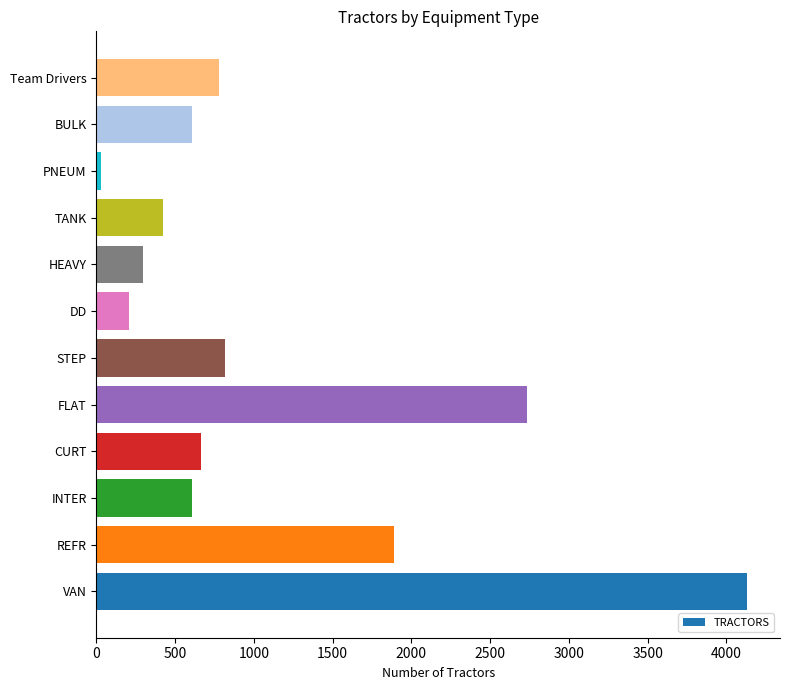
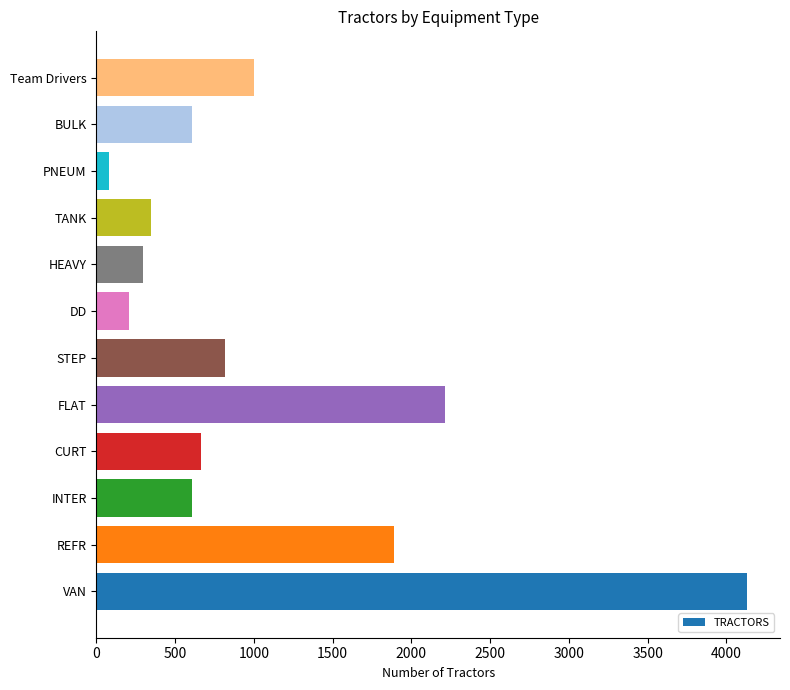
  {
-   "Team Drivers": 780,
+   "Team Drivers": 1000,
    "BULK": 610,
-   "PNEUM": 30,
-   "TANK": 420,
+   "PNEUM": 80,
+   "TANK": 350,
    "HEAVY": 300,
    "DD": 210,
    "STEP": 810,
-   "FLAT": 2740,
+   "FLAT": 2210,
    "CURT": 660,
    "INTER": 610,
    "REFR": 1890,
    "VAN": 4130
  }
